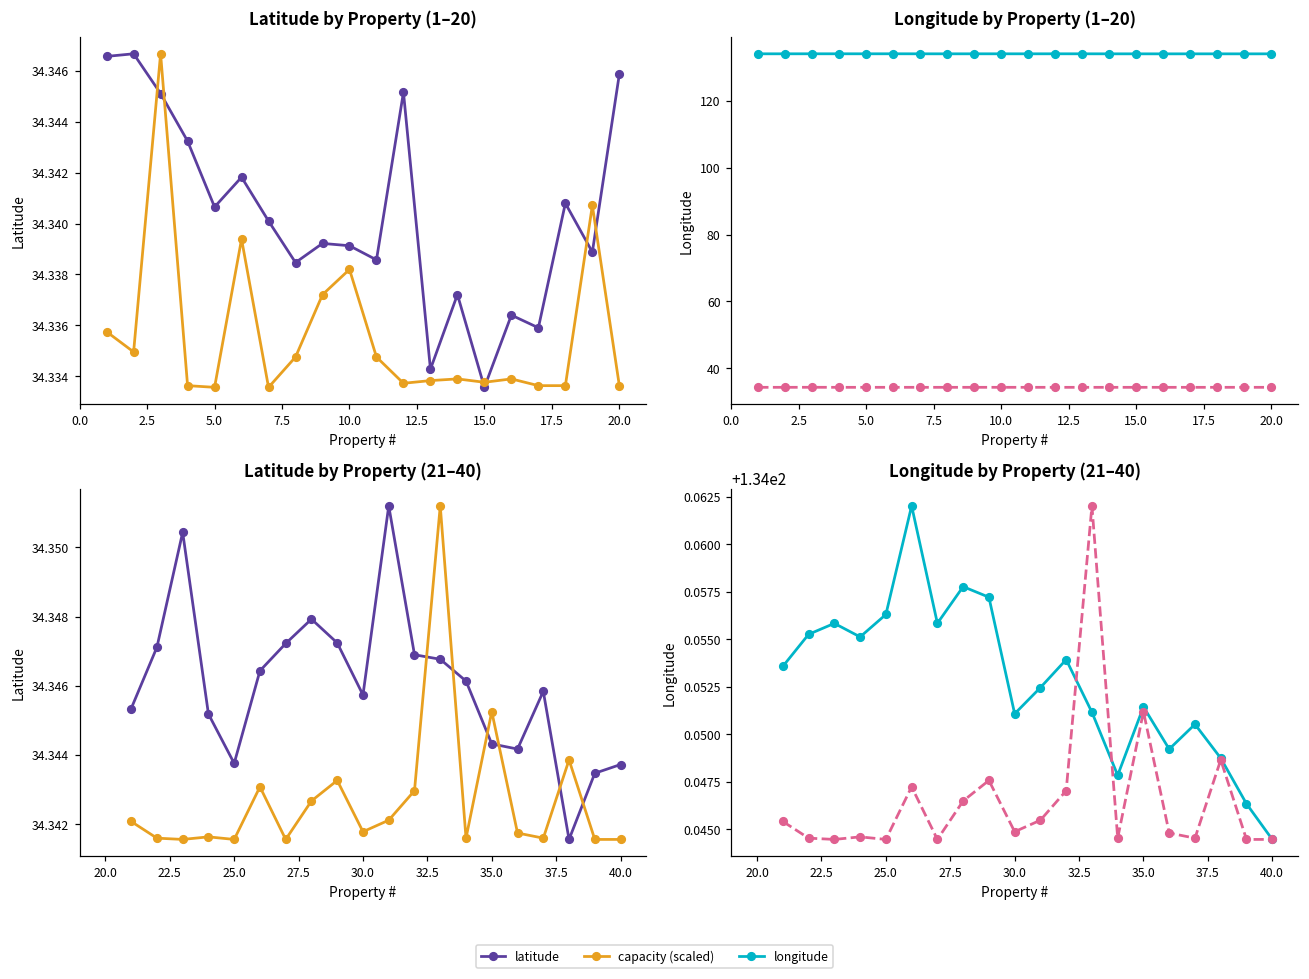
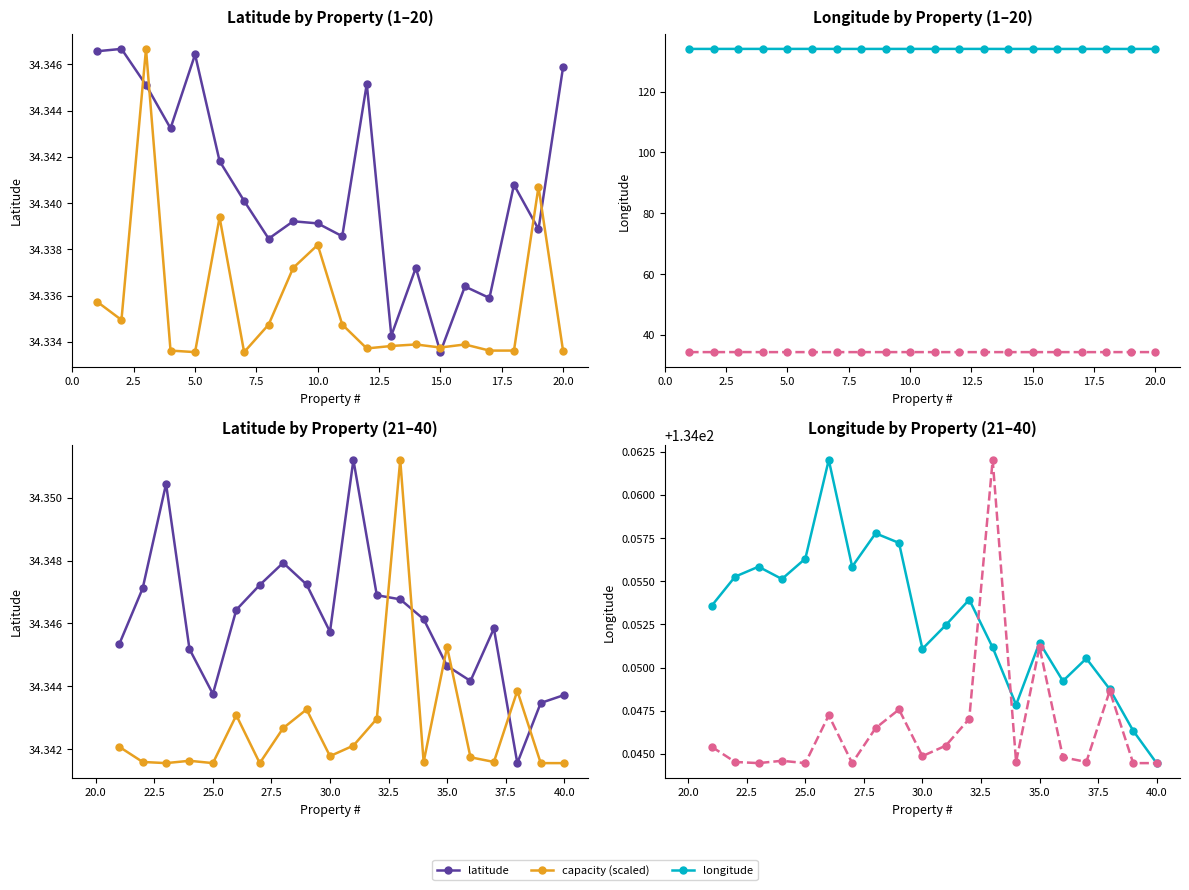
  {
    "Latitude by Property (1–20)": {
      "latitude": {
-       "5.0": 34.3407,
+       "5.0": 34.3464,
        "10.0": 34.3391,
        "15.0": 34.3336,
        "20.0": 34.3459
      },
      "capacity (scaled)": {
        "5.0": 34.3336,
        "10.0": 34.3382,
        "15.0": 34.3338,
        "20.0": 34.3336
      }
    },
    "Longitude by Property (1–20)": {
      "longitude": {
        "5.0": 134,
        "10.0": 134,
        "15.0": 134,
        "20.0": 134
      }
    },
    "Latitude by Property (21–40)": {
      "latitude": {
        "25.0": 34.3438,
        "30.0": 34.3457,
-       "35.0": 34.3443,
+       "35.0": 34.3447,
        "40.0": 34.3437
      },
      "capacity (scaled)": {
        "25.0": 34.3416,
        "30.0": 34.3418,
        "35.0": 34.3453,
        "40.0": 34.3416
      }
    },
    "Longitude by Property (21–40)": {
      "longitude": {
        "25.0": 134.0563,
        "30.0": 134.0511,
        "35.0": 134.0515
      }
    }
  }
